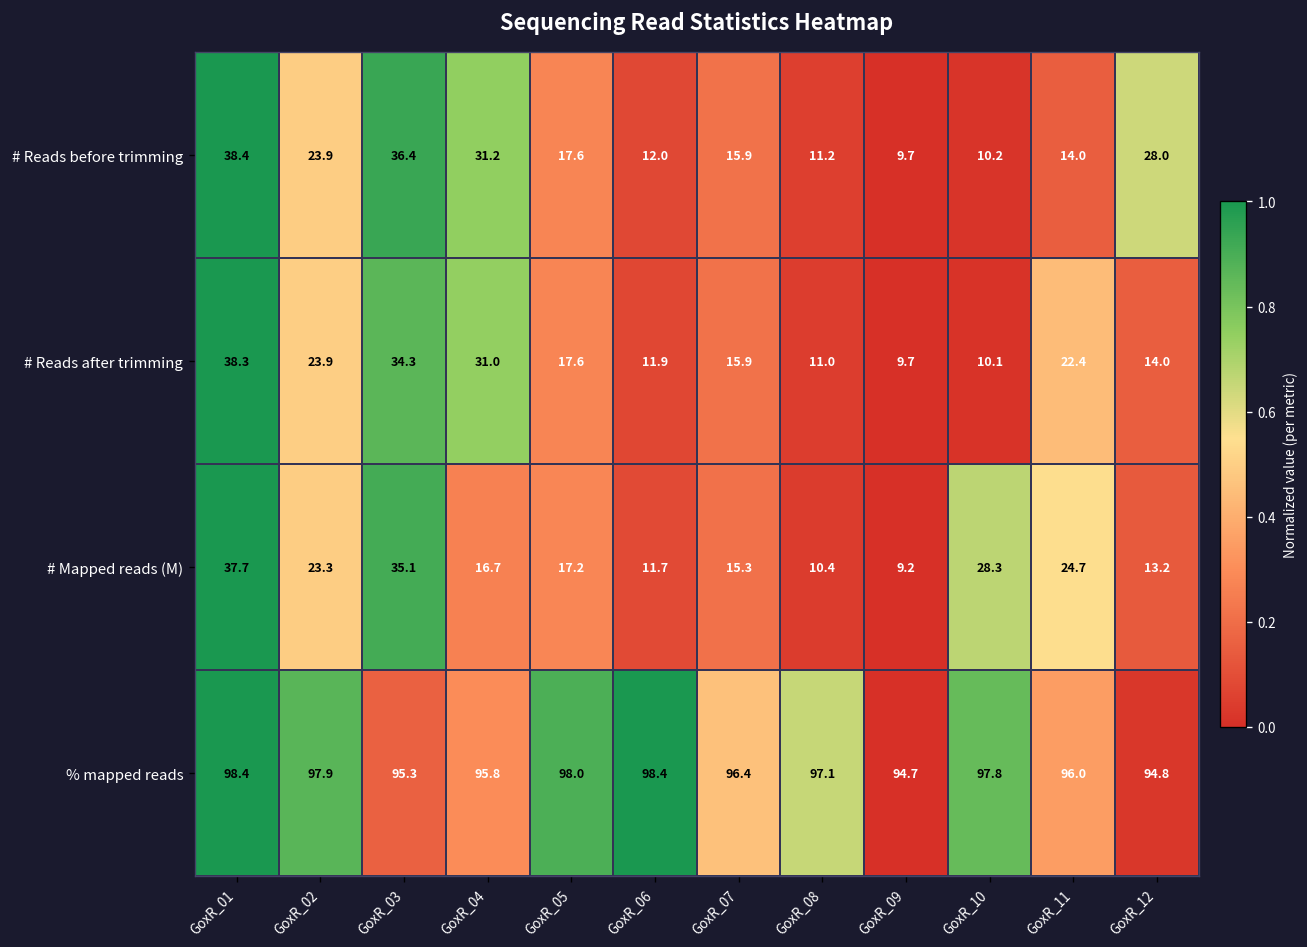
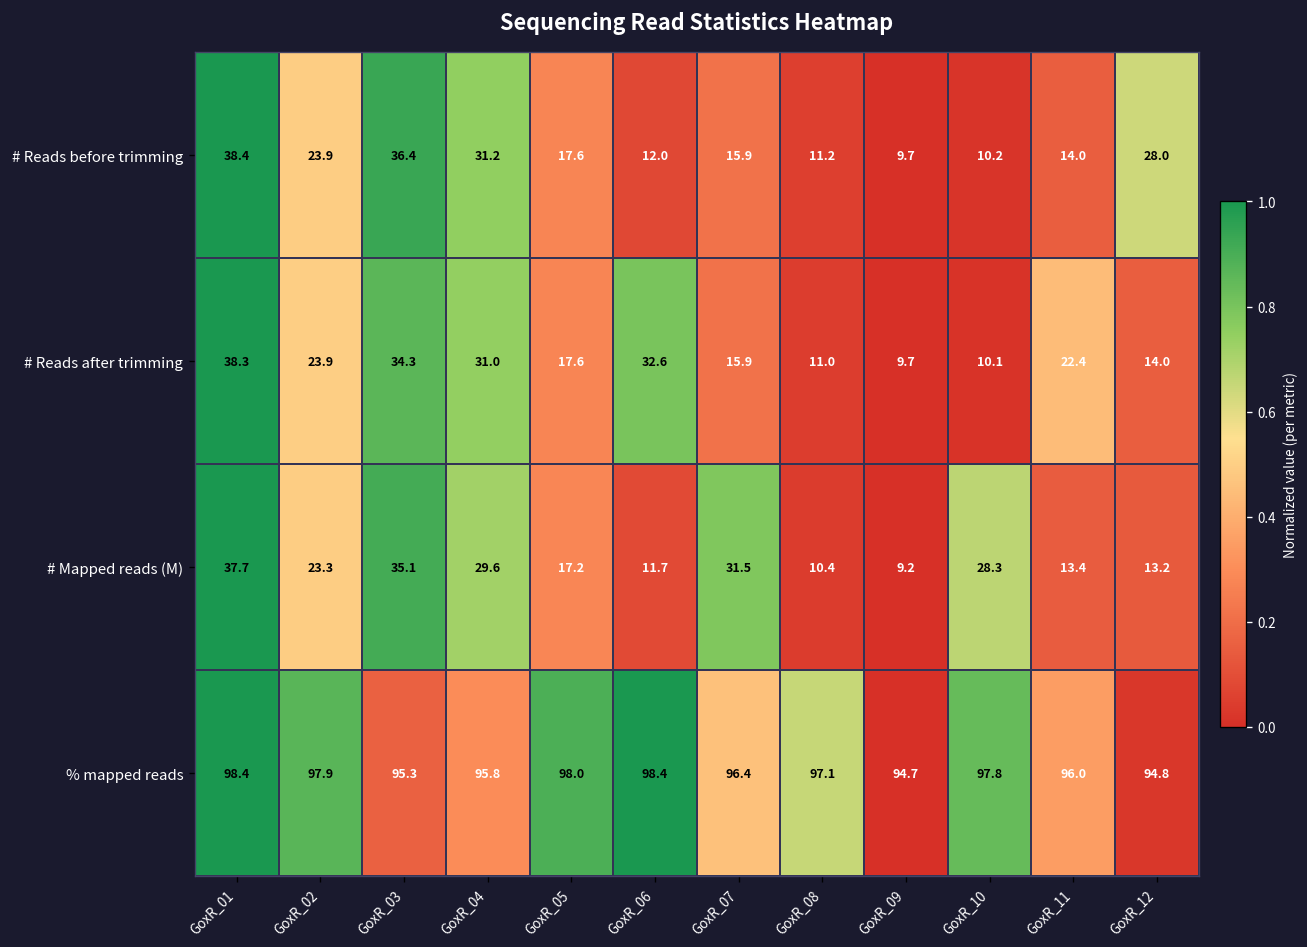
  {
    "# Reads before trimming": {
      "GoxR_01": 38.4,
      "GoxR_02": 23.9,
      "GoxR_03": 36.4,
      "GoxR_04": 31.2,
      "GoxR_05": 17.6,
      "GoxR_06": 12.0,
      "GoxR_07": 15.9,
      "GoxR_08": 11.2,
      "GoxR_09": 9.7,
      "GoxR_10": 10.2,
      "GoxR_11": 14.0,
      "GoxR_12": 28.0
    },
    "# Reads after trimming": {
      "GoxR_01": 38.3,
      "GoxR_02": 23.9,
      "GoxR_03": 34.3,
      "GoxR_04": 31.0,
      "GoxR_05": 17.6,
-     "GoxR_06": 11.9,
+     "GoxR_06": 32.6,
      "GoxR_07": 15.9,
      "GoxR_08": 11.0,
      "GoxR_09": 9.7,
      "GoxR_10": 10.1,
      "GoxR_11": 22.4,
      "GoxR_12": 14.0
    },
    "# Mapped reads (M)": {
      "GoxR_01": 37.7,
      "GoxR_02": 23.3,
      "GoxR_03": 35.1,
-     "GoxR_04": 16.7,
+     "GoxR_04": 29.6,
      "GoxR_05": 17.2,
      "GoxR_06": 11.7,
-     "GoxR_07": 15.3,
+     "GoxR_07": 31.5,
      "GoxR_08": 10.4,
      "GoxR_09": 9.2,
      "GoxR_10": 28.3,
-     "GoxR_11": 24.7,
+     "GoxR_11": 13.4,
      "GoxR_12": 13.2
    },
    "% mapped reads": {
      "GoxR_01": 98.4,
      "GoxR_02": 97.9,
      "GoxR_03": 95.3,
      "GoxR_04": 95.8,
      "GoxR_05": 98.0,
      "GoxR_06": 98.4,
      "GoxR_07": 96.4,
      "GoxR_08": 97.1,
      "GoxR_09": 94.7,
      "GoxR_10": 97.8,
      "GoxR_11": 96.0,
      "GoxR_12": 94.8
    }
  }
